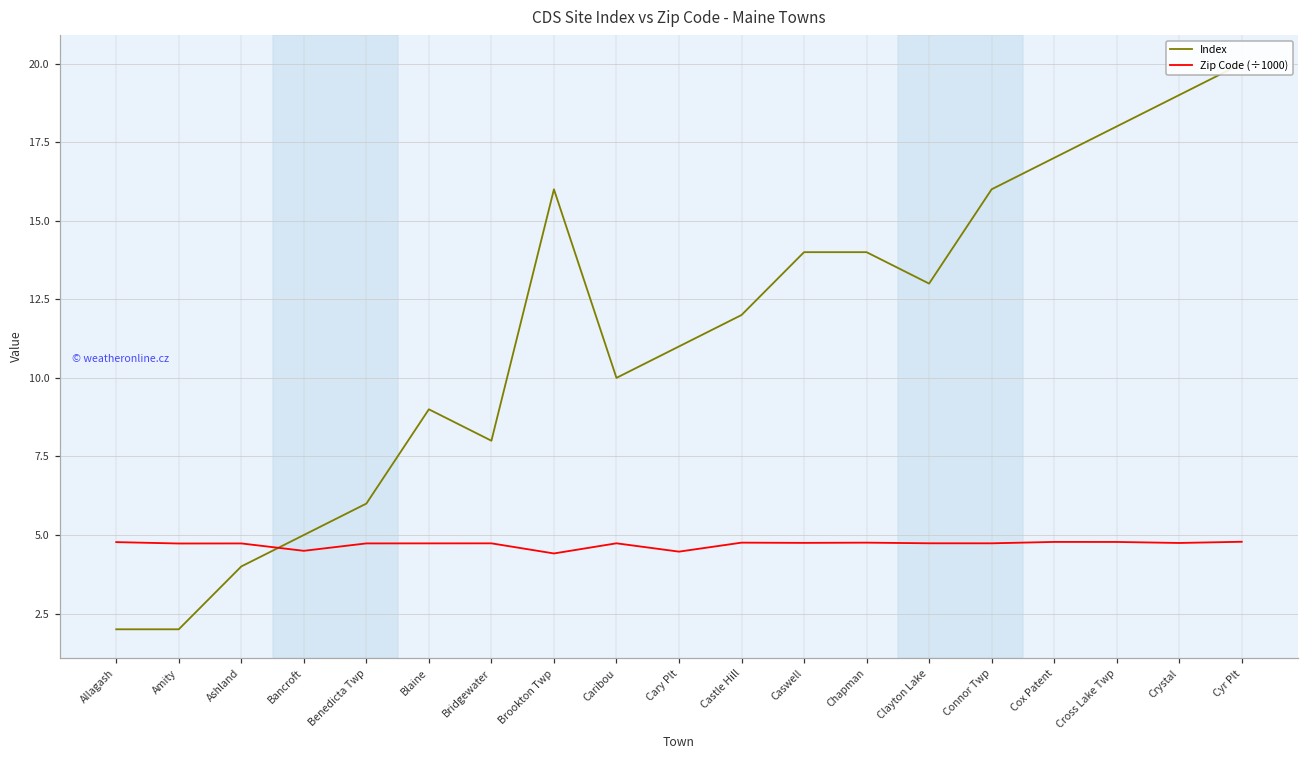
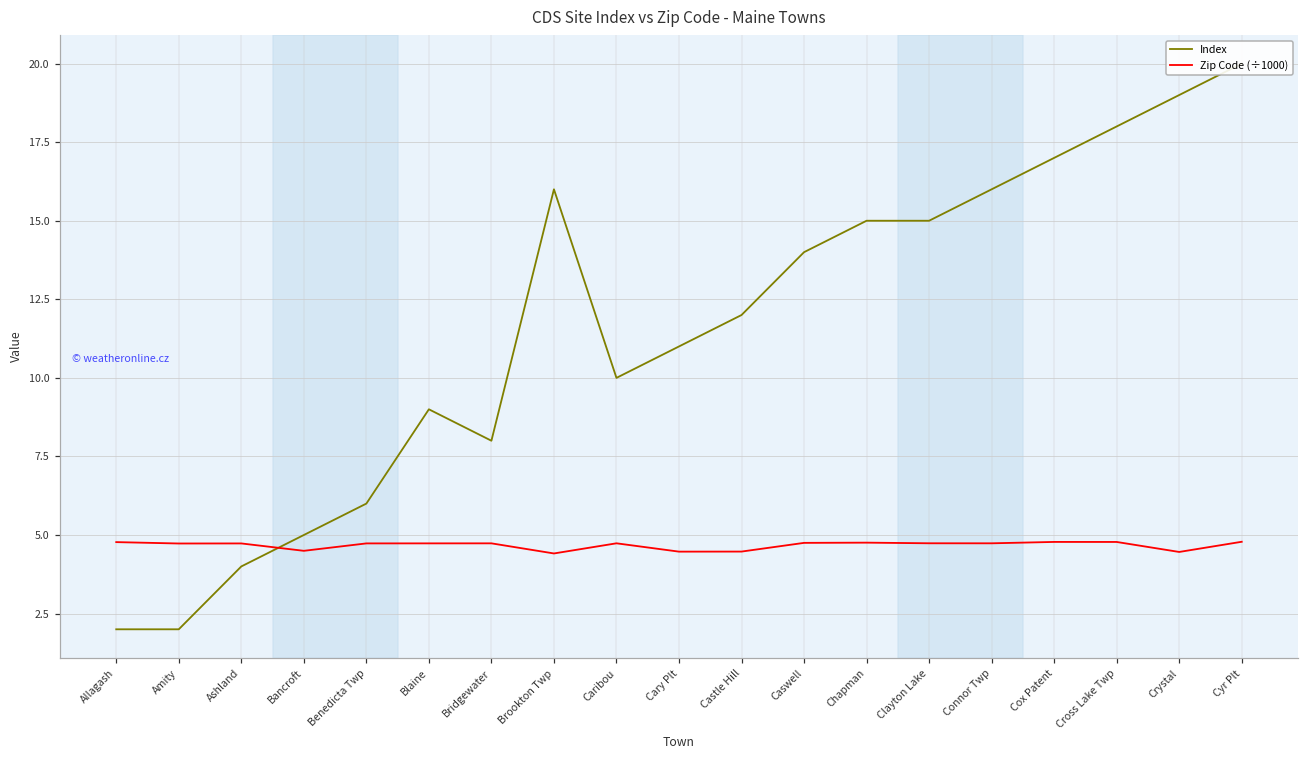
  {
    "Index": {
      "Allagash": 2,
      "Amity": 2,
      "Ashland": 4,
      "Bancroft": 5,
      "Benedicta Twp": 6,
      "Blaine": 9,
      "Bridgewater": 8,
      "Brookton Twp": 16,
      "Caribou": 10,
      "Cary Plt": 11,
      "Castle Hill": 12,
      "Caswell": 14,
-     "Chapman": 14,
-     "Clayton Lake": 13,
+     "Chapman": 15,
+     "Clayton Lake": 15,
      "Connor Twp": 16,
      "Cox Patent": 17,
      "Cross Lake Twp": 18,
      "Crystal": 19
    },
    "Zip Code (÷1000)": {
      "Allagash": 4.8,
      "Amity": 4.7,
      "Ashland": 4.7,
      "Bancroft": 4.5,
      "Benedicta Twp": 4.7,
      "Blaine": 4.7,
      "Bridgewater": 4.7,
      "Brookton Twp": 4.4,
      "Caribou": 4.7,
      "Cary Plt": 4.5,
-     "Castle Hill": 4.8,
+     "Castle Hill": 4.5,
      "Caswell": 4.8,
      "Chapman": 4.8,
      "Clayton Lake": 4.7,
      "Connor Twp": 4.7,
      "Cox Patent": 4.8,
      "Cross Lake Twp": 4.8,
-     "Crystal": 4.7,
+     "Crystal": 4.5,
      "Cyr Plt": 4.8
    }
  }
